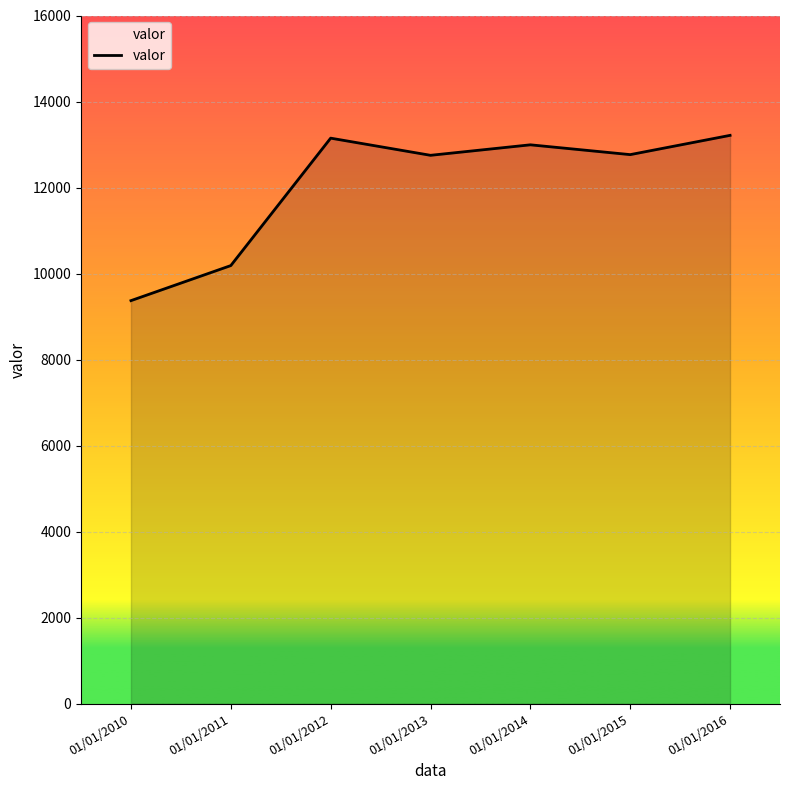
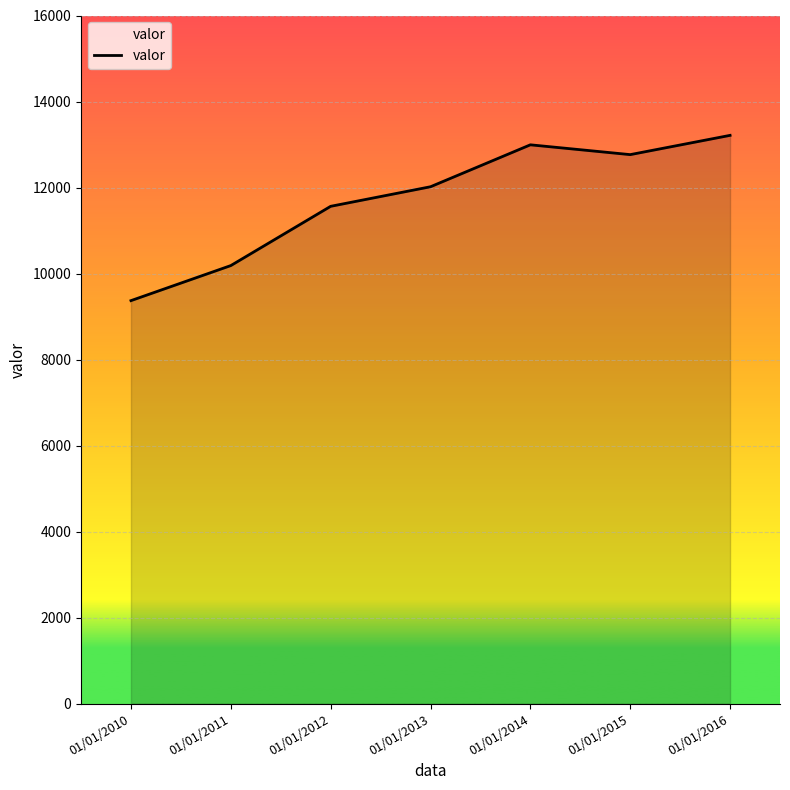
  {
    "01/01/2010": 9400,
    "01/01/2011": 10200,
-   "01/01/2012": 13100,
-   "01/01/2013": 12700,
+   "01/01/2012": 11600,
+   "01/01/2013": 12000,
    "01/01/2014": 13000,
    "01/01/2015": 12800,
    "01/01/2016": 13200
  }
